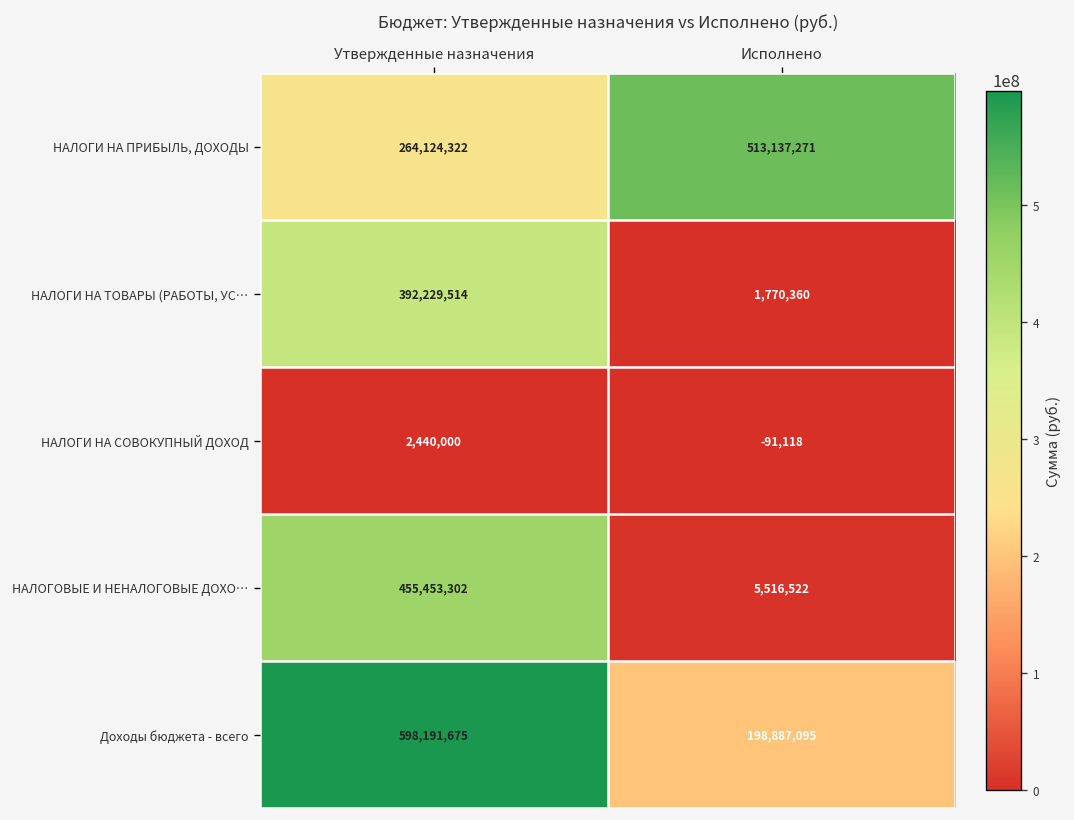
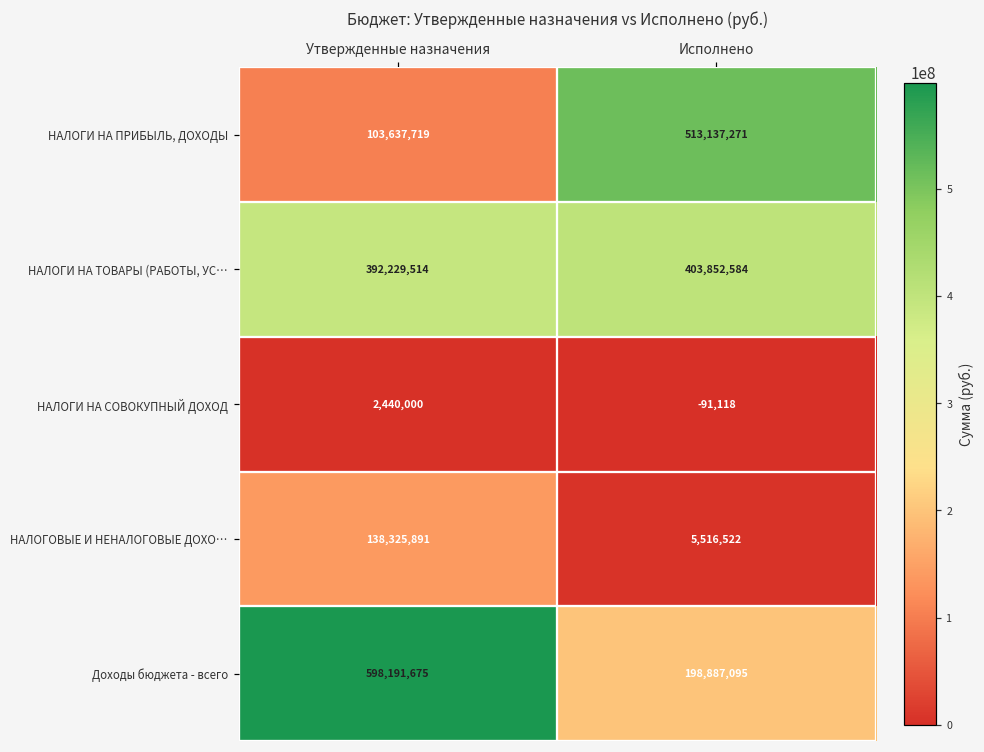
  {
    "НАЛОГИ НА ПРИБЫЛЬ, ДОХОДЫ": {
-     "Утвержденные назначения": "264,124,322",
+     "Утвержденные назначения": "103,637,719",
      "Исполнено": "513,137,271"
    },
    "НАЛОГИ НА ТОВАРЫ (РАБОТЫ, УС…": {
      "Утвержденные назначения": "392,229,514",
-     "Исполнено": "1,770,360"
+     "Исполнено": "403,852,584"
    },
    "НАЛОГИ НА СОВОКУПНЫЙ ДОХОД": {
      "Утвержденные назначения": "2,440,000",
      "Исполнено": "-91,118"
    },
    "НАЛОГОВЫЕ И НЕНАЛОГОВЫЕ ДОХО…": {
-     "Утвержденные назначения": "455,453,302",
+     "Утвержденные назначения": "138,325,891",
      "Исполнено": "5,516,522"
    },
    "Доходы бюджета - всего": {
      "Утвержденные назначения": "598,191,675",
      "Исполнено": "198,887,095"
    }
  }
